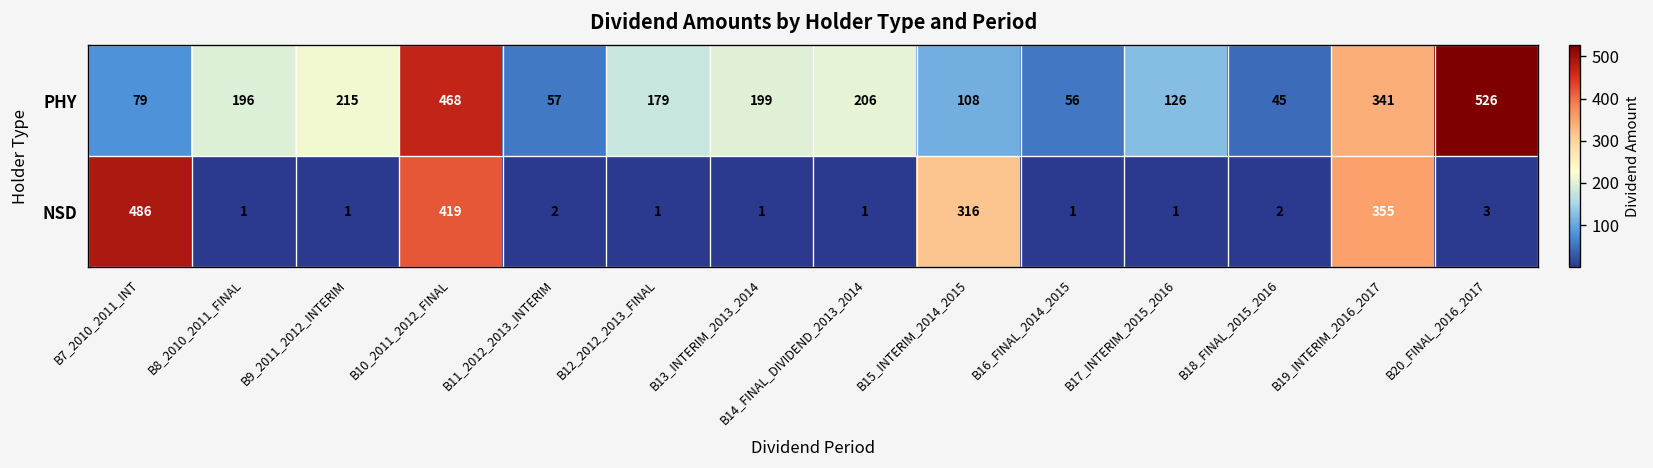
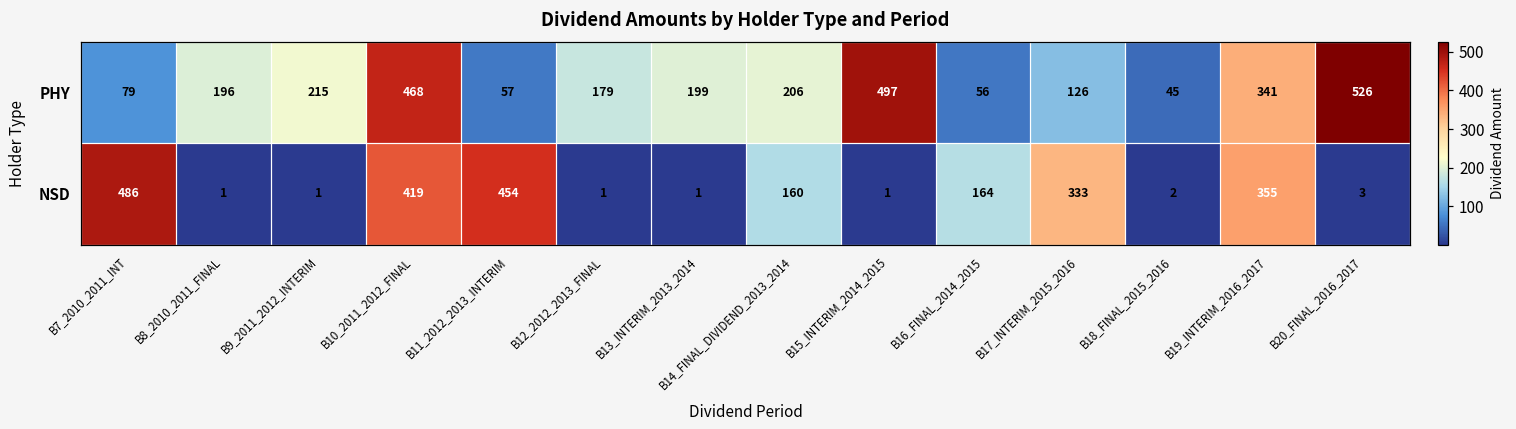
  {
    "PHY": {
      "B7_2010_2011_INT": 79,
      "B8_2010_2011_FINAL": 196,
      "B9_2011_2012_INTERIM": 215,
      "B10_2011_2012_FINAL": 468,
      "B11_2012_2013_INTERIM": 57,
      "B12_2012_2013_FINAL": 179,
      "B13_INTERIM_2013_2014": 199,
      "B14_FINAL_DIVIDEND_2013_2014": 206,
-     "B15_INTERIM_2014_2015": 108,
+     "B15_INTERIM_2014_2015": 497,
      "B16_FINAL_2014_2015": 56,
      "B17_INTERIM_2015_2016": 126,
      "B18_FINAL_2015_2016": 45,
      "B19_INTERIM_2016_2017": 341,
      "B20_FINAL_2016_2017": 526
    },
    "NSD": {
      "B7_2010_2011_INT": 486,
      "B8_2010_2011_FINAL": 1,
      "B9_2011_2012_INTERIM": 1,
      "B10_2011_2012_FINAL": 419,
-     "B11_2012_2013_INTERIM": 2,
+     "B11_2012_2013_INTERIM": 454,
      "B12_2012_2013_FINAL": 1,
      "B13_INTERIM_2013_2014": 1,
-     "B14_FINAL_DIVIDEND_2013_2014": 1,
-     "B15_INTERIM_2014_2015": 316,
-     "B16_FINAL_2014_2015": 1,
-     "B17_INTERIM_2015_2016": 1,
+     "B14_FINAL_DIVIDEND_2013_2014": 160,
+     "B15_INTERIM_2014_2015": 1,
+     "B16_FINAL_2014_2015": 164,
+     "B17_INTERIM_2015_2016": 333,
      "B18_FINAL_2015_2016": 2,
      "B19_INTERIM_2016_2017": 355,
      "B20_FINAL_2016_2017": 3
    }
  }
